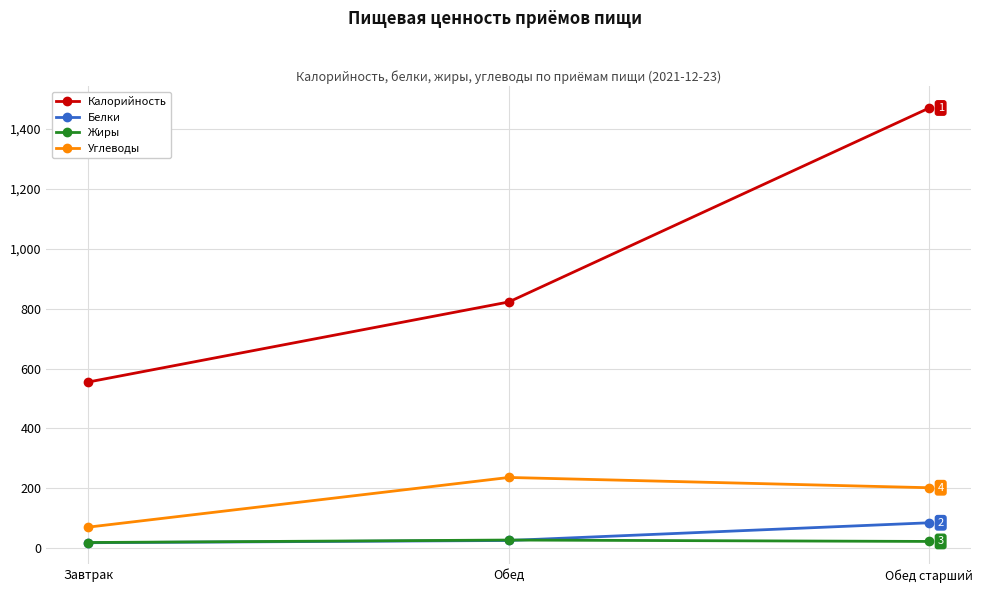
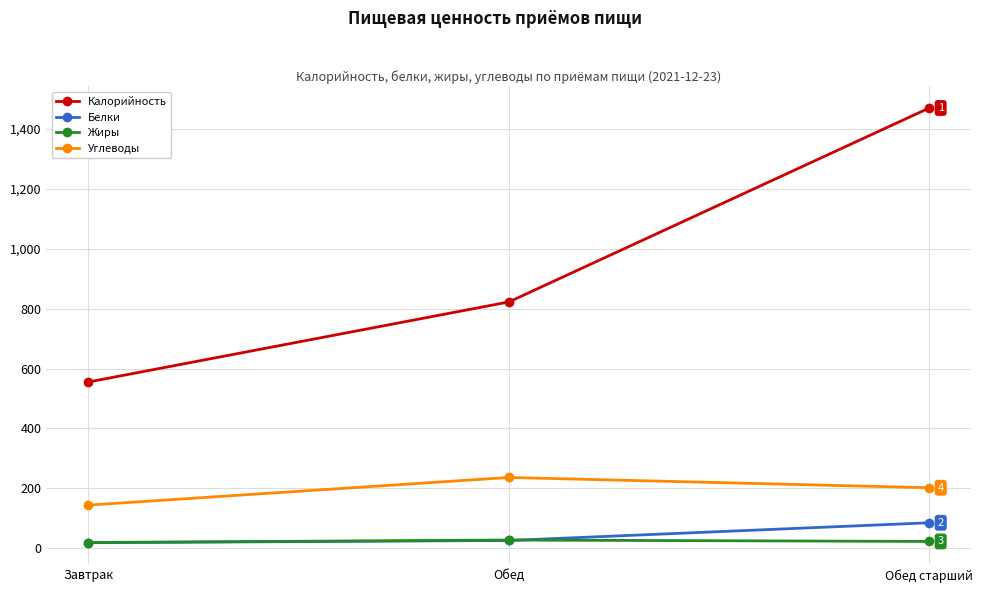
  {
    "Калорийность": {
      "Завтрак": 560,
      "Обед": 820
    },
    "Углеводы": {
-     "Завтрак": 70,
+     "Завтрак": 140,
      "Обед": 240
    }
  }
